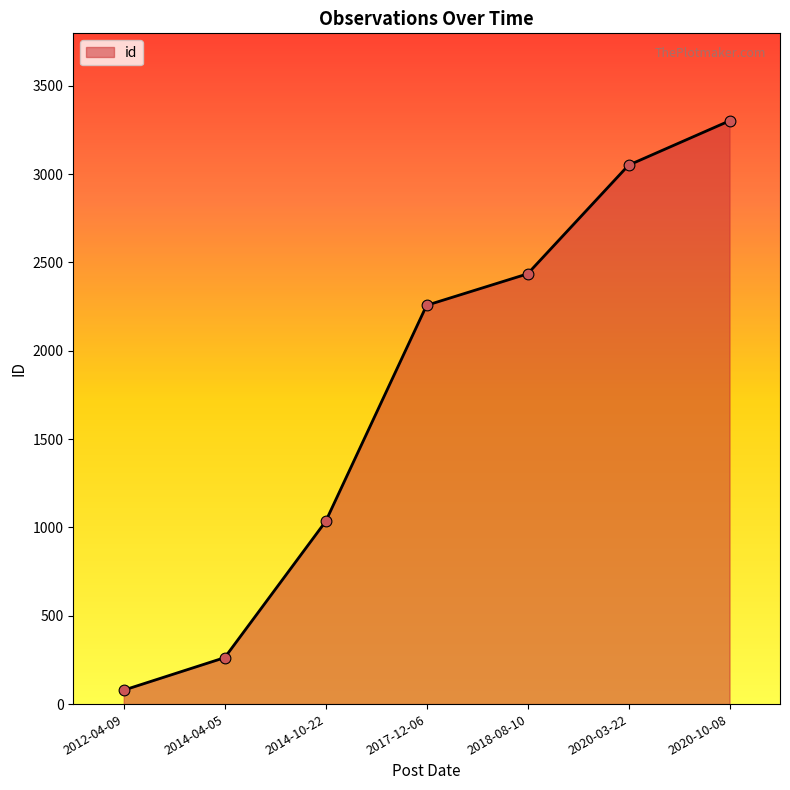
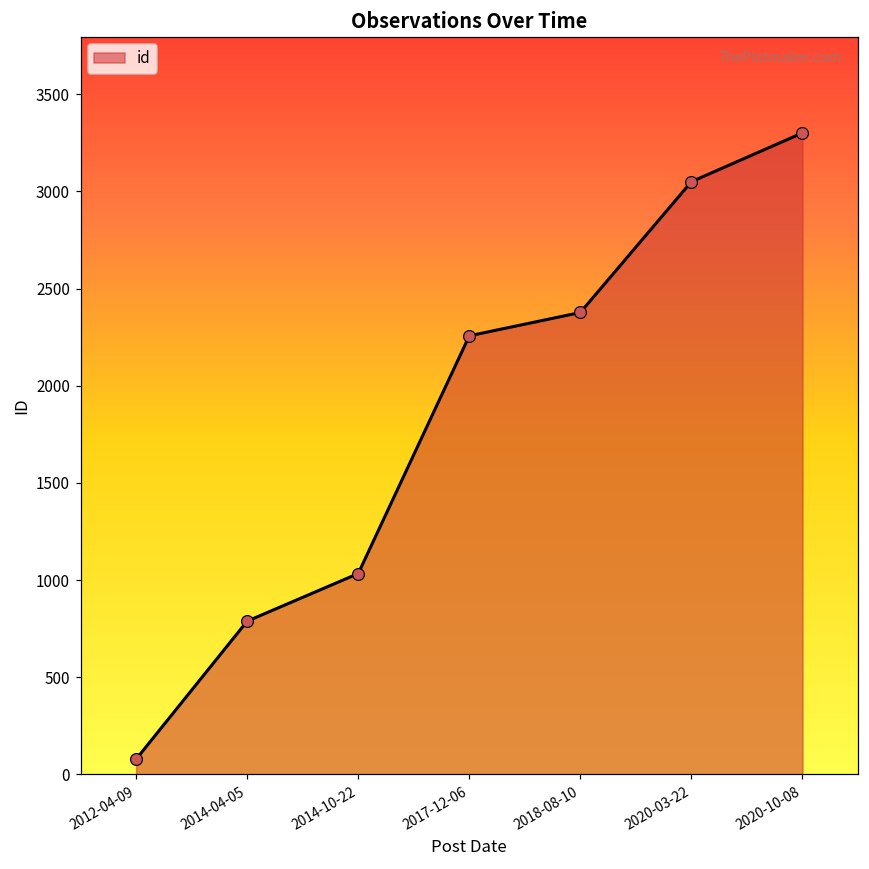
  {
    "2012-04-09": 80,
-   "2014-04-05": 260,
+   "2014-04-05": 790,
    "2014-10-22": 1030,
    "2017-12-06": 2260,
-   "2018-08-10": 2440,
+   "2018-08-10": 2380,
    "2020-03-22": 3050,
    "2020-10-08": 3300
  }
